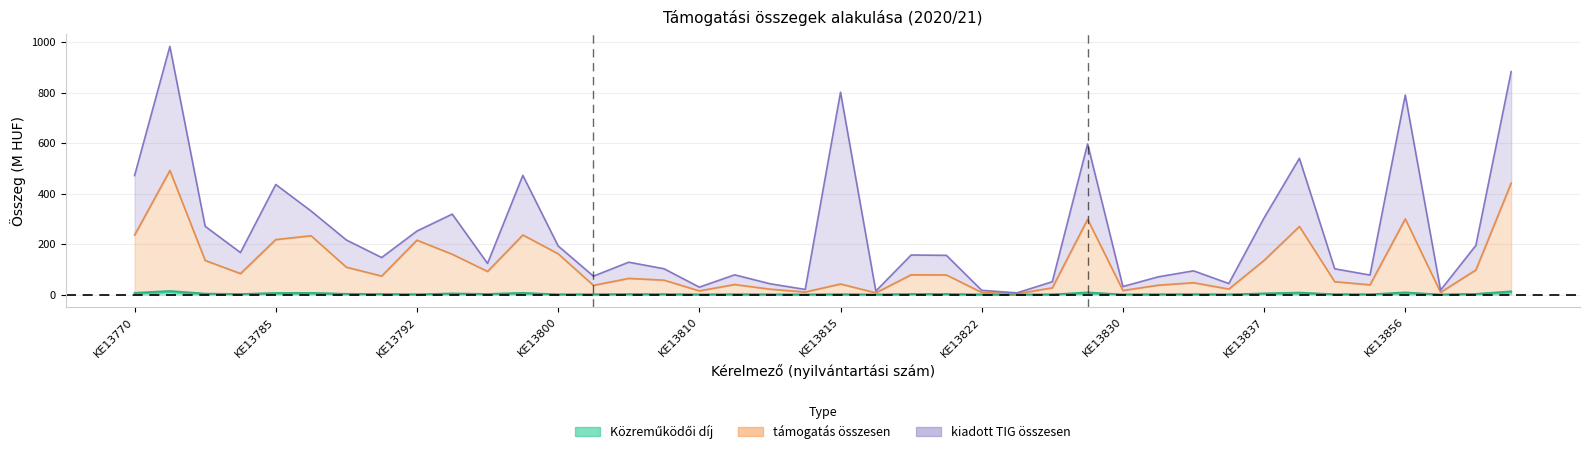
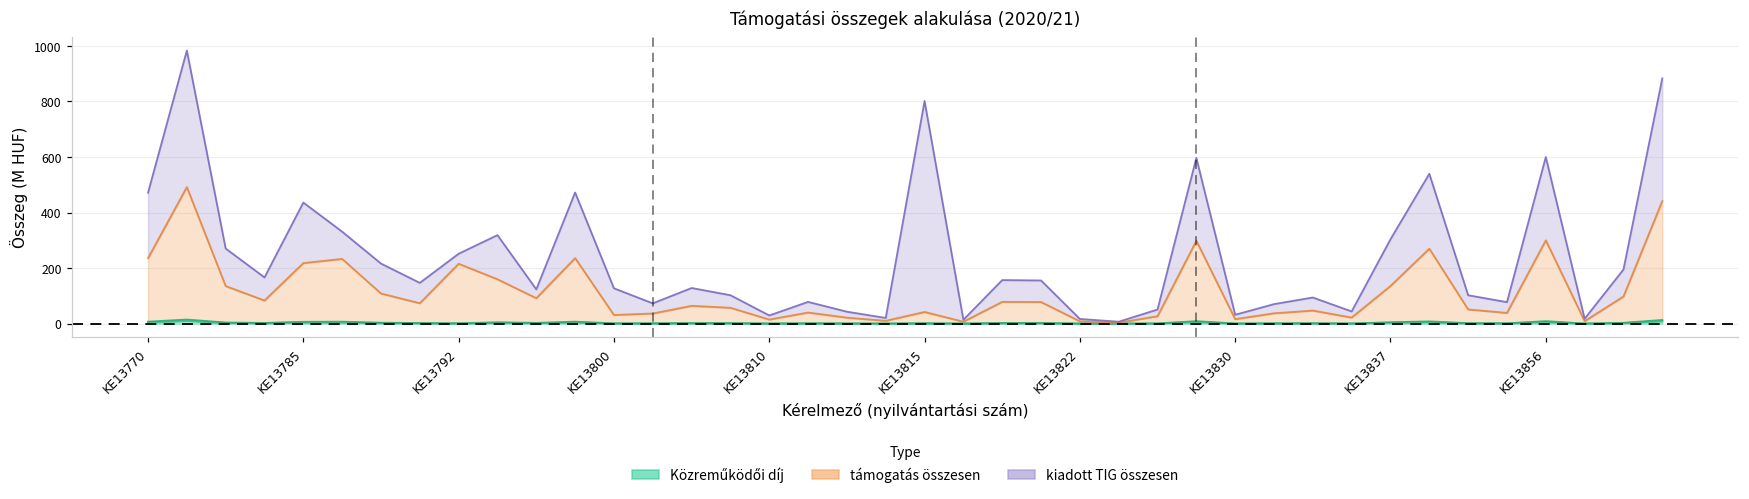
  {
    "támogatás összesen": {
-     "KE13800": 160,
+     "KE13800": 30,
      "KE13810": 10,
      "KE13815": 40,
      "KE13830": 20
    },
    "kiadott TIG összesen": {
-     "KE13800": 30,
-     "KE13856": 490
+     "KE13800": 100,
+     "KE13856": 300
    }
  }
